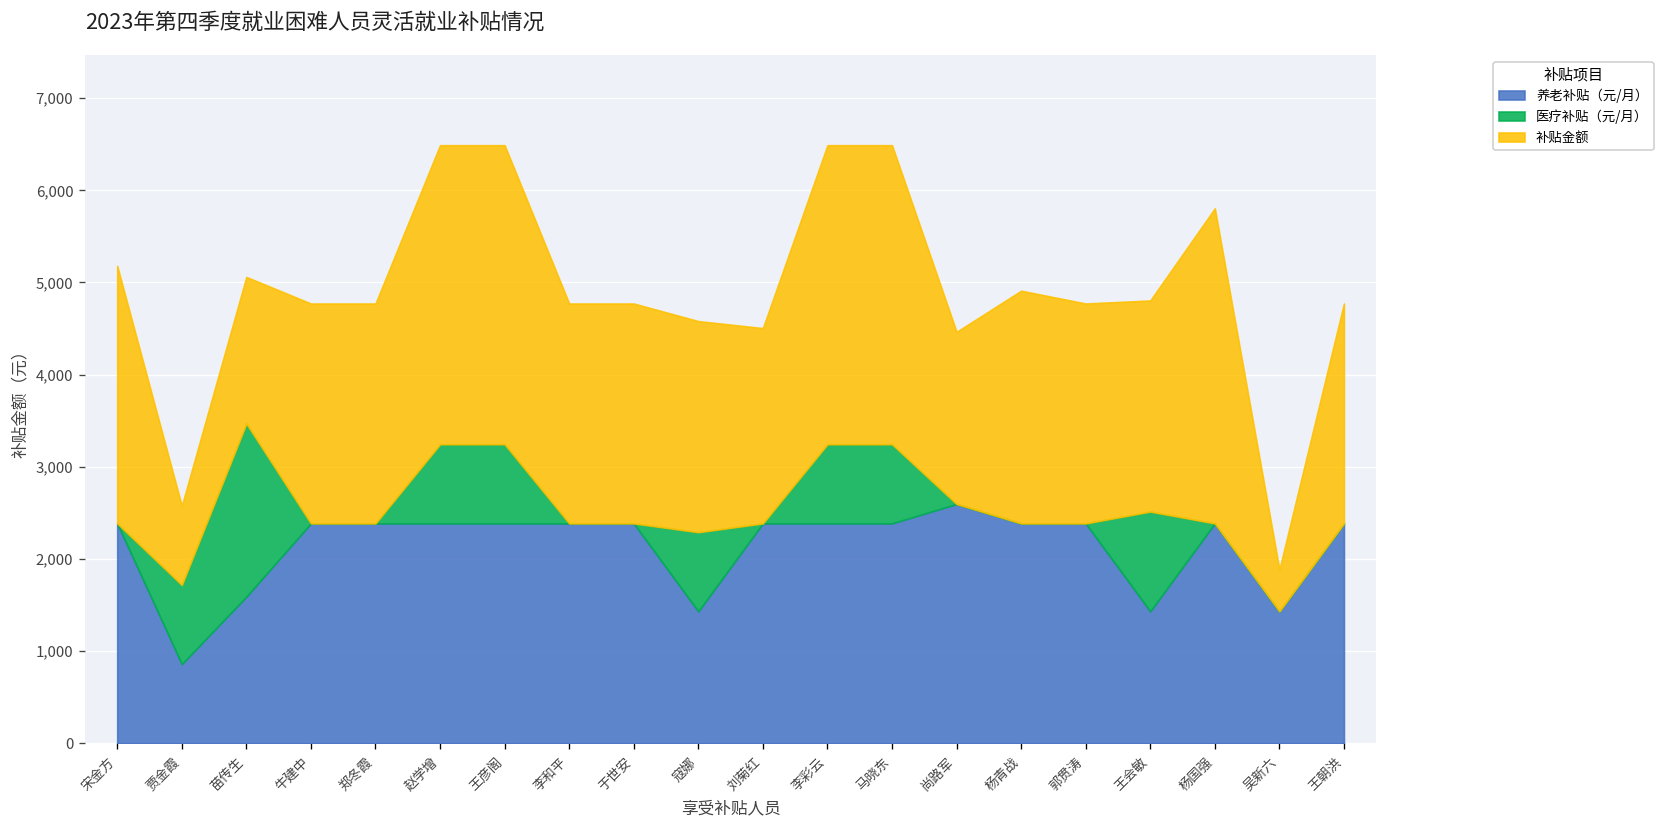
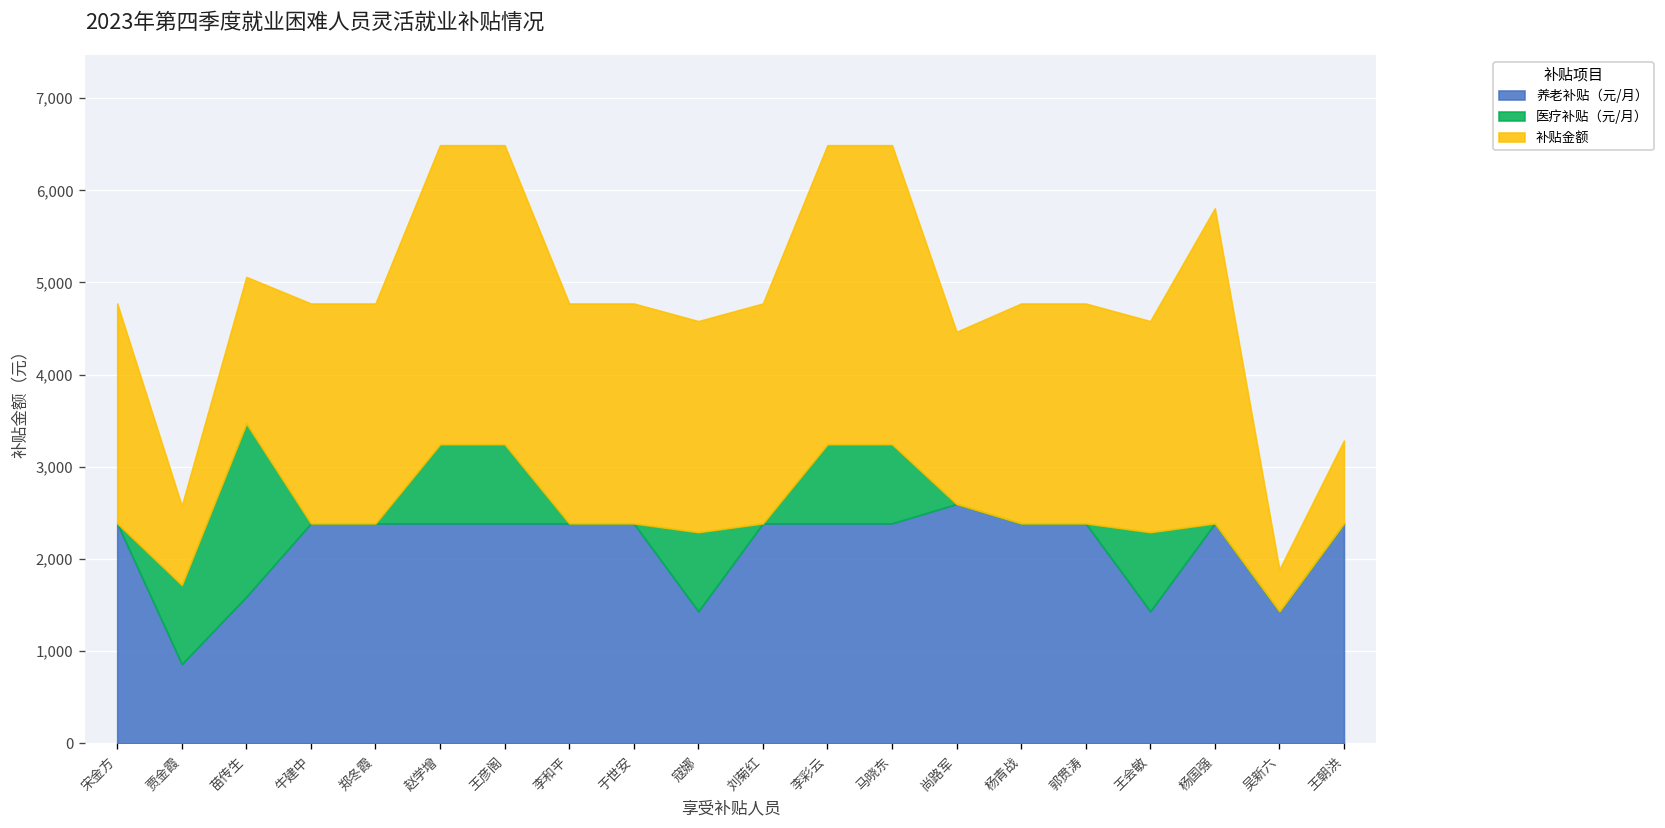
  {
    "养老补贴（元/月）": {
      "贾金霞": "900",
      "苗传生": "1,600",
      "赵学增": "2,400",
      "王彦阁": "2,400",
      "寇娜": "1,400",
      "李彩云": "2,400",
      "马晓东": "2,400",
      "王会敏": "1,400"
    },
    "医疗补贴（元/月）": {
      "贾金霞": "900",
      "苗传生": "1,900",
      "赵学增": "900",
      "王彦阁": "900",
      "寇娜": "900",
      "李彩云": "900",
      "马晓东": "900",
-     "王会敏": "1,100"
+     "王会敏": "900"
    },
    "补贴金额": {
-     "宋金方": "2,800",
+     "宋金方": "2,400",
      "贾金霞": "900",
      "苗传生": "1,600",
      "牛建中": "2,400",
      "郑冬霞": "2,400",
      "赵学增": "3,200",
      "王彦阁": "3,200",
      "李和平": "2,400",
      "于世安": "2,400",
      "寇娜": "2,300",
-     "刘菊红": "2,100",
+     "刘菊红": "2,400",
      "李彩云": "3,200",
      "马晓东": "3,200",
      "尚路军": "1,900",
-     "杨青战": "2,500",
+     "杨青战": "2,400",
      "郭贯涛": "2,400",
      "王会敏": "2,300",
      "杨国强": "3,400",
      "吴新六": "500",
-     "王朝洪": "2,400"
+     "王朝洪": "900"
    }
  }
